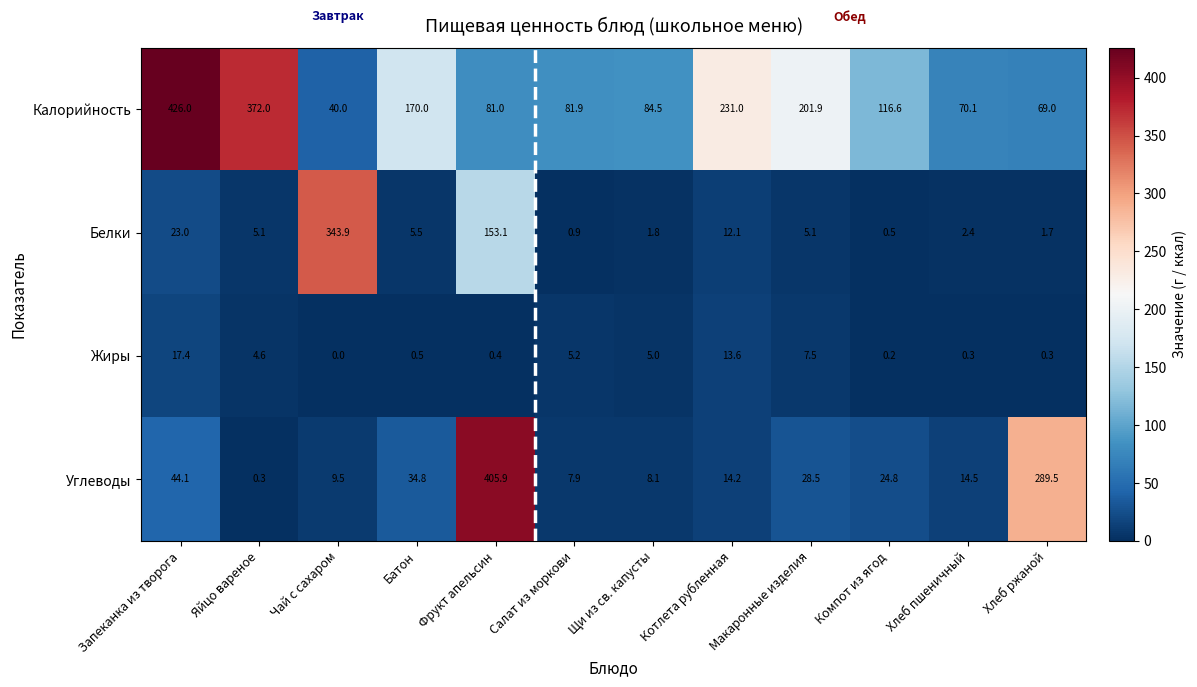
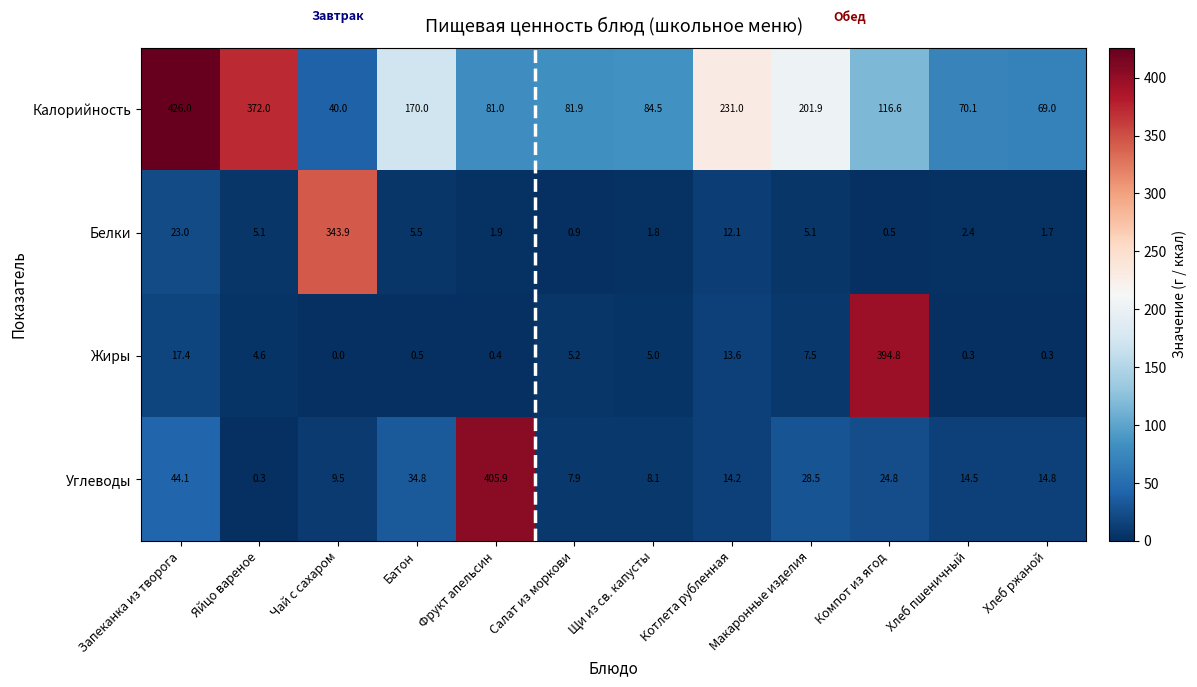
  {
    "Калорийность": {
      "Запеканка из творога": 426.0,
      "Яйцо вареное": 372.0,
      "Чай с сахаром": 40.0,
      "Батон": 170.0,
      "Фрукт апельсин": 81.0,
      "Салат из моркови": 81.9,
      "Щи из св. капусты": 84.5,
      "Котлета рубленная": 231.0,
      "Макаронные изделия": 201.9,
      "Компот из ягод": 116.6,
      "Хлеб пшеничный": 70.1,
      "Хлеб ржаной": 69.0
    },
    "Белки": {
      "Запеканка из творога": 23.0,
      "Яйцо вареное": 5.1,
      "Чай с сахаром": 343.9,
      "Батон": 5.5,
-     "Фрукт апельсин": 153.1,
+     "Фрукт апельсин": 1.9,
      "Салат из моркови": 0.9,
      "Щи из св. капусты": 1.8,
      "Котлета рубленная": 12.1,
      "Макаронные изделия": 5.1,
      "Компот из ягод": 0.5,
      "Хлеб пшеничный": 2.4,
      "Хлеб ржаной": 1.7
    },
    "Жиры": {
      "Запеканка из творога": 17.4,
      "Яйцо вареное": 4.6,
      "Чай с сахаром": 0.0,
      "Батон": 0.5,
      "Фрукт апельсин": 0.4,
      "Салат из моркови": 5.2,
      "Щи из св. капусты": 5.0,
      "Котлета рубленная": 13.6,
      "Макаронные изделия": 7.5,
-     "Компот из ягод": 0.2,
+     "Компот из ягод": 394.8,
      "Хлеб пшеничный": 0.3,
      "Хлеб ржаной": 0.3
    },
    "Углеводы": {
      "Запеканка из творога": 44.1,
      "Яйцо вареное": 0.3,
      "Чай с сахаром": 9.5,
      "Батон": 34.8,
      "Фрукт апельсин": 405.9,
      "Салат из моркови": 7.9,
      "Щи из св. капусты": 8.1,
      "Котлета рубленная": 14.2,
      "Макаронные изделия": 28.5,
      "Компот из ягод": 24.8,
      "Хлеб пшеничный": 14.5,
-     "Хлеб ржаной": 289.5
+     "Хлеб ржаной": 14.8
    }
  }
